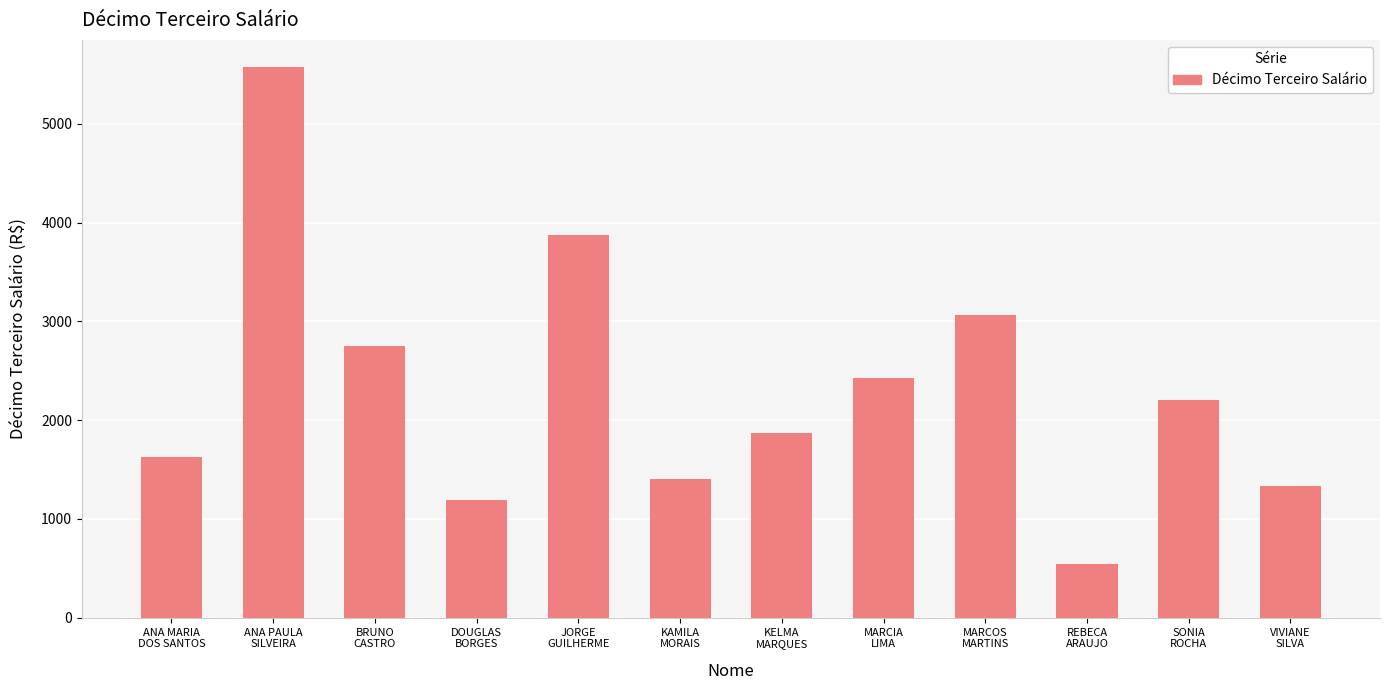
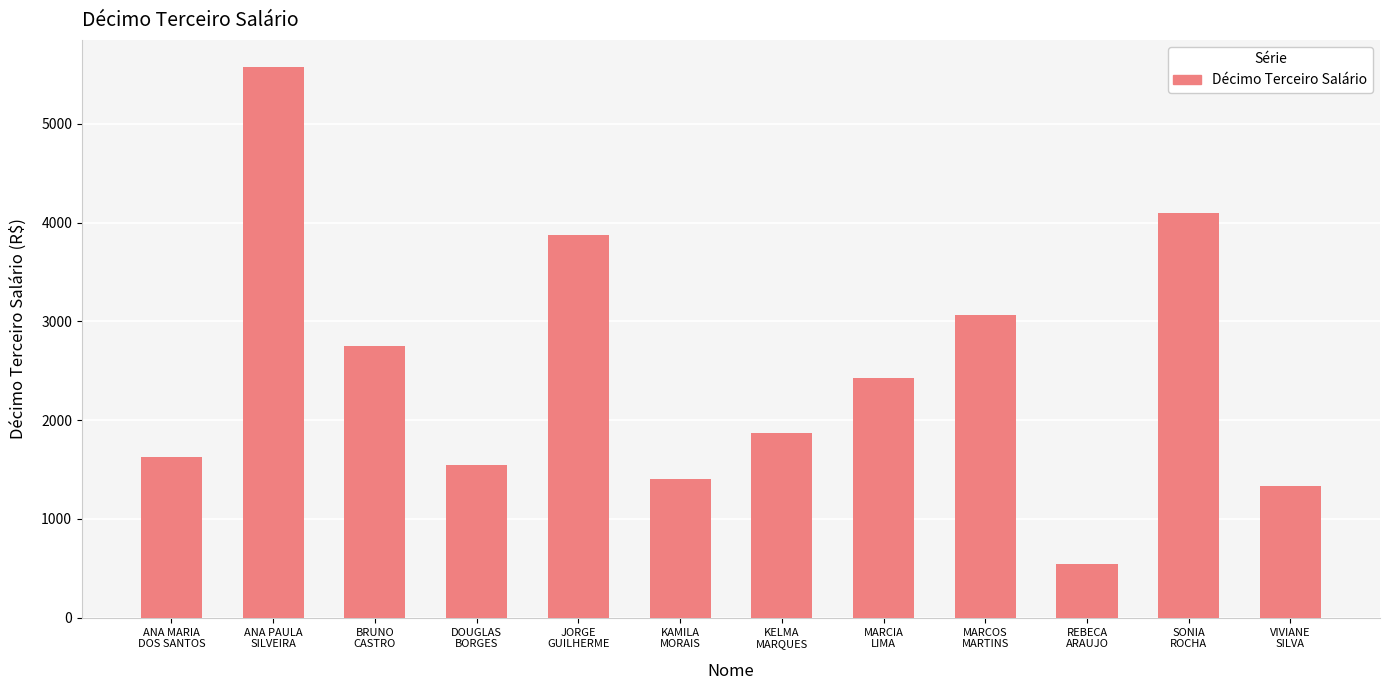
  {
    "ANA MARIA DOS SANTOS": 1600,
    "ANA PAULA SILVEIRA": 5600,
    "BRUNO CASTRO": 2800,
-   "DOUGLAS BORGES": 1200,
+   "DOUGLAS BORGES": 1500,
    "JORGE GUILHERME": 3900,
    "KAMILA MORAIS": 1400,
    "KELMA MARQUES": 1900,
    "MARCIA LIMA": 2400,
    "MARCOS MARTINS": 3100,
    "REBECA ARAUJO": 500,
-   "SONIA ROCHA": 2200,
+   "SONIA ROCHA": 4100,
    "VIVIANE SILVA": 1300
  }
